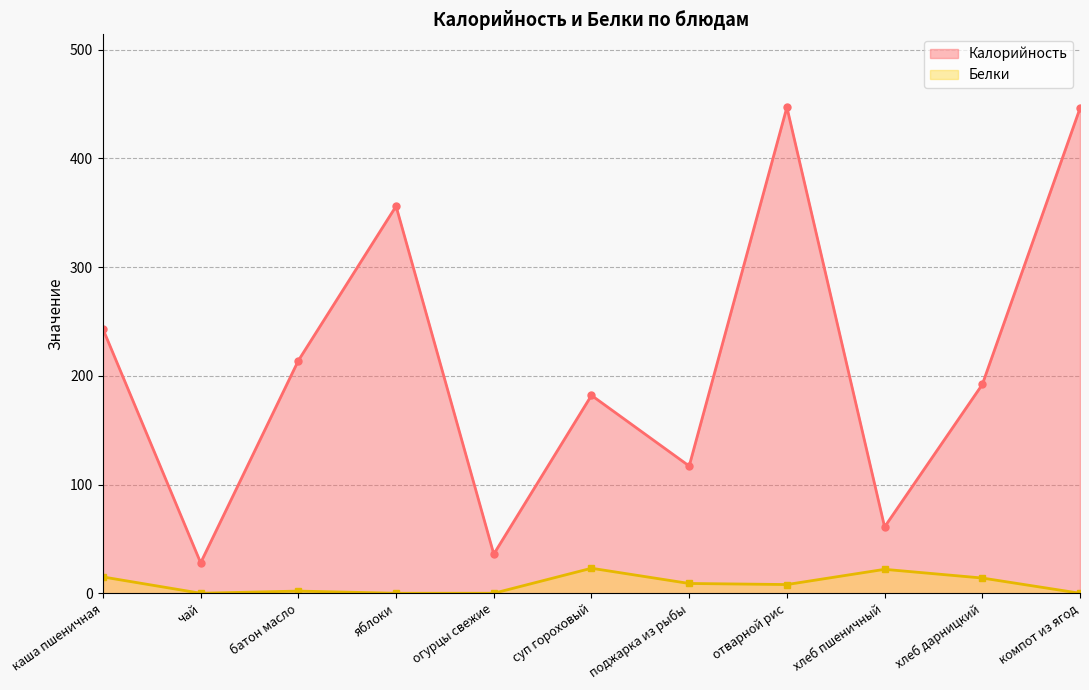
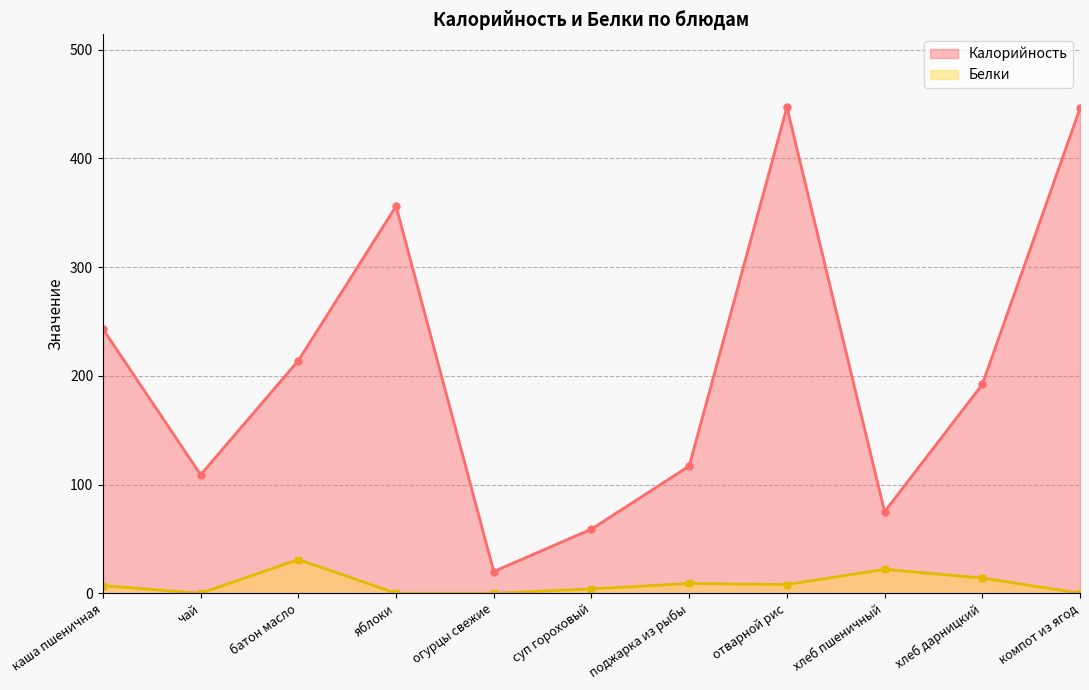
  {
    "Калорийность": {
      "каша пшеничная": 243,
-     "чай": 28,
+     "чай": 109,
      "батон масло": 214,
      "яблоки": 356,
-     "огурцы свежие": 36,
-     "суп гороховый": 182,
+     "огурцы свежие": 20,
+     "суп гороховый": 59,
      "поджарка из рыбы": 117,
      "отварной рис": 447,
-     "хлеб пшеничный": 61,
+     "хлеб пшеничный": 75,
      "хлеб дарницкий": 192,
      "компот из ягод": 446
    },
    "Белки": {
-     "каша пшеничная": 15,
+     "каша пшеничная": 7,
      "чай": 0,
-     "батон масло": 2,
+     "батон масло": 31,
      "яблоки": 0,
      "огурцы свежие": 0,
-     "суп гороховый": 23,
+     "суп гороховый": 4,
      "поджарка из рыбы": 9,
      "отварной рис": 8,
      "хлеб пшеничный": 22,
      "хлеб дарницкий": 14,
      "компот из ягод": 0
    }
  }
